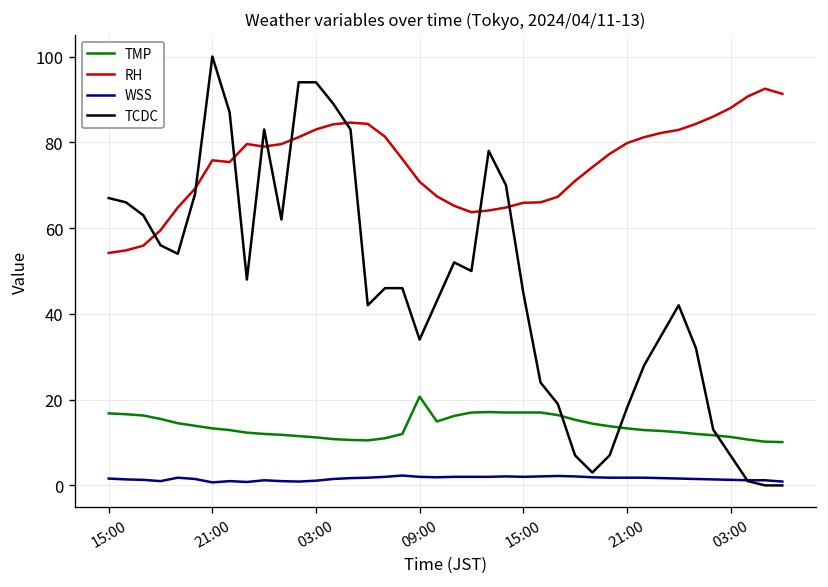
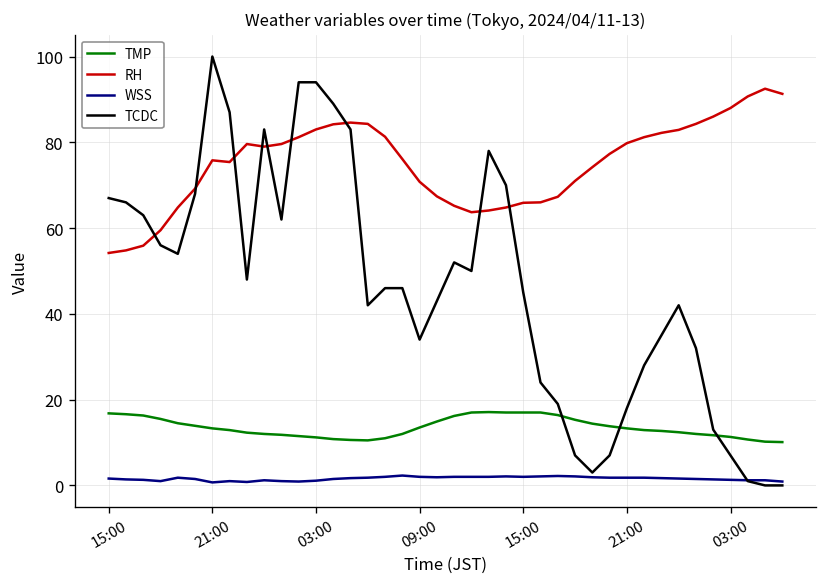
  {
    "TMP": {
-     "09:00": 21
+     "09:00": 14
    },
    "RH": {
      "09:00": 71
    },
    "WSS": {
      "09:00": 2
    },
    "TCDC": {
      "09:00": 34
    }
  }
